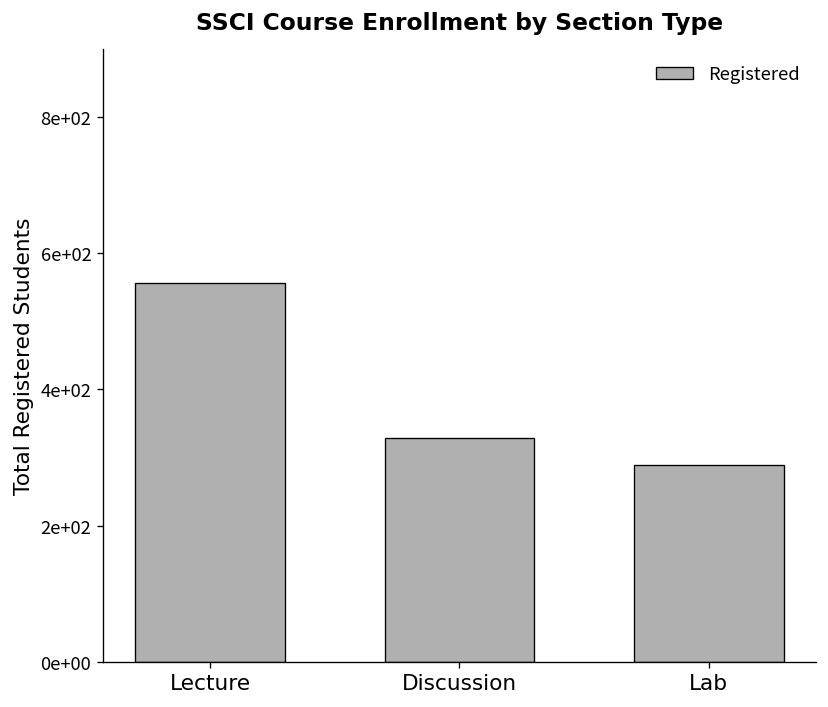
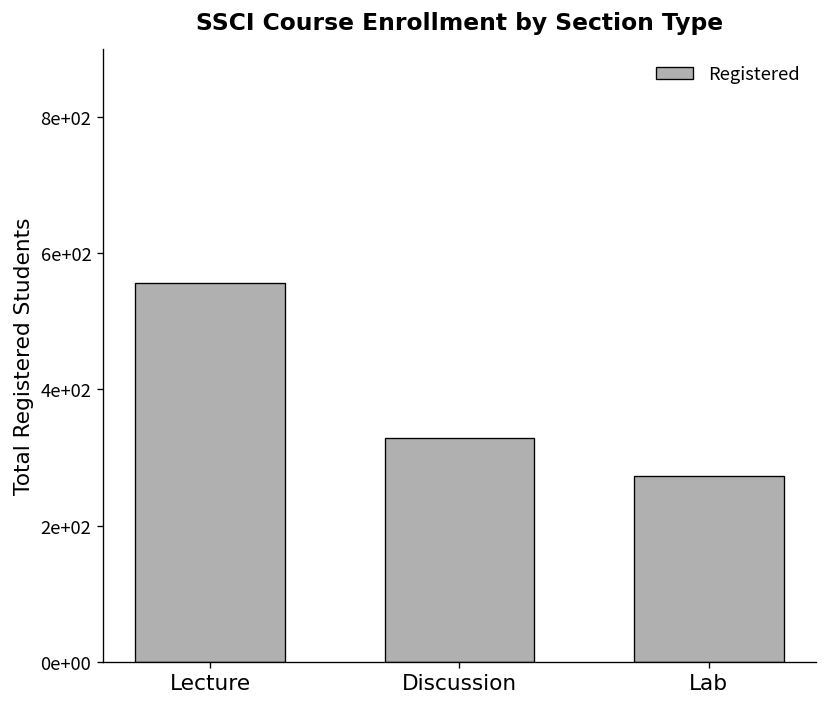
  {
    "Lecture": 560,
    "Discussion": 330,
-   "Lab": 290
+   "Lab": 270
  }
